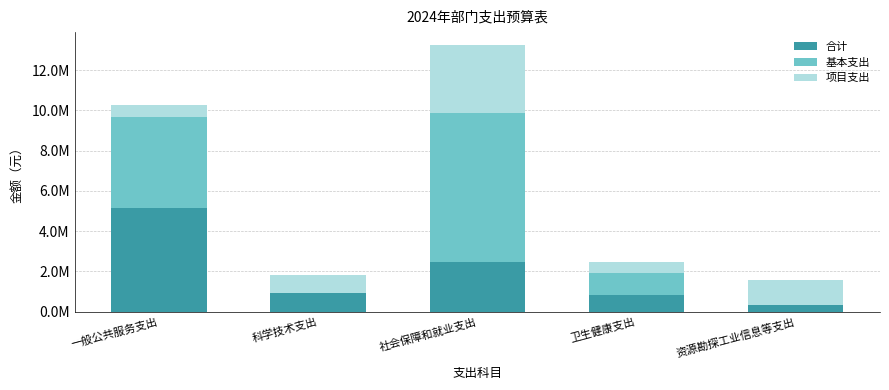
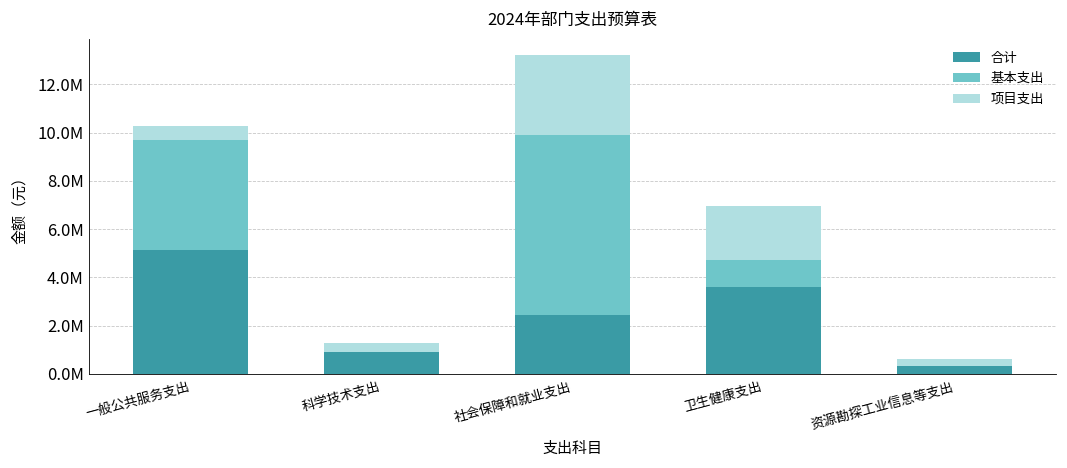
  {
    "合计": {
      "一般公共服务支出": 5100000,
      "科学技术支出": 900000,
      "社会保障和就业支出": 2500000,
-     "卫生健康支出": 800000,
+     "卫生健康支出": 3600000,
      "资源勘探工业信息等支出": 300000
    },
    "基本支出": {
      "一般公共服务支出": 4500000,
      "科学技术支出": 0,
      "社会保障和就业支出": 7400000,
      "卫生健康支出": 1100000,
      "资源勘探工业信息等支出": 0
    },
    "项目支出": {
      "一般公共服务支出": 600000,
-     "科学技术支出": 900000,
+     "科学技术支出": 400000,
      "社会保障和就业支出": 3300000,
-     "卫生健康支出": 500000,
-     "资源勘探工业信息等支出": 1300000
+     "卫生健康支出": 2300000,
+     "资源勘探工业信息等支出": 300000
    }
  }
